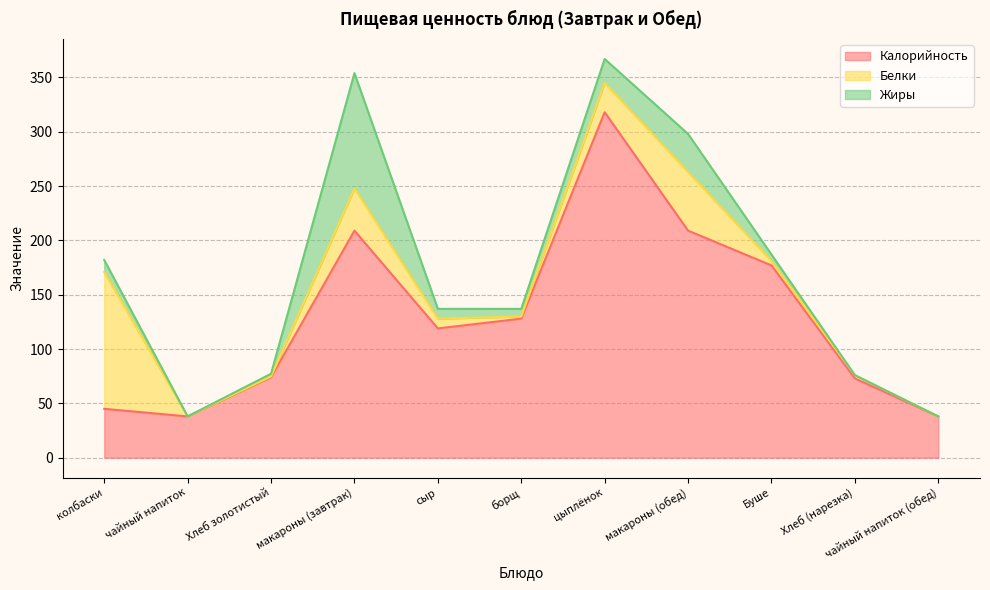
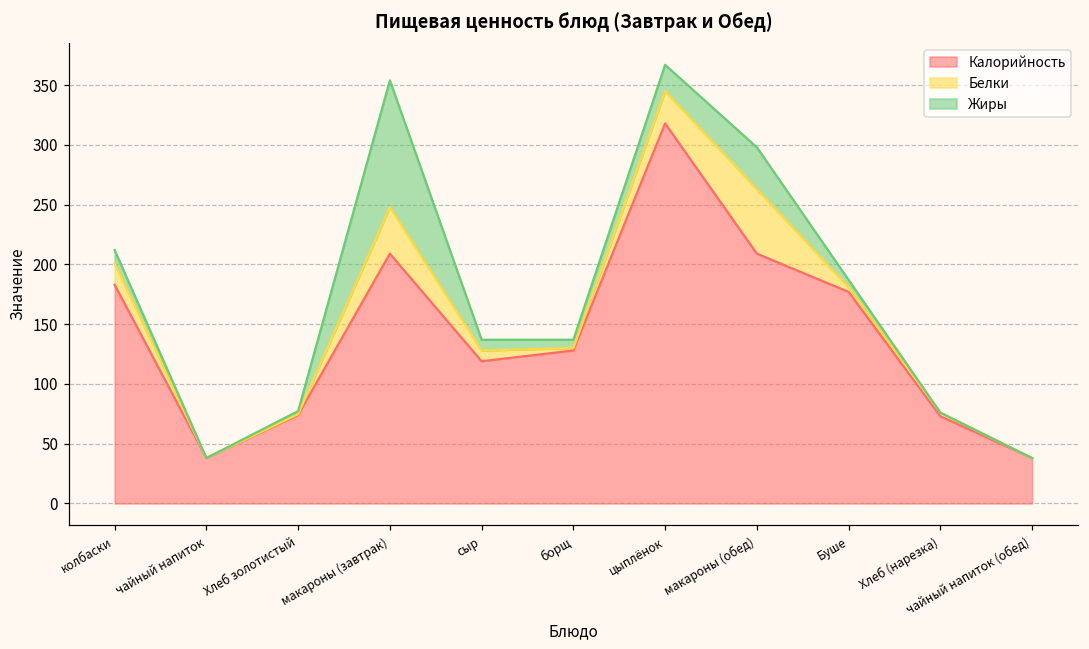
  {
    "Калорийность": {
-     "колбаски": 45,
+     "колбаски": 183,
      "макароны (завтрак)": 209,
      "сыр": 119,
      "цыплёнок": 318,
      "макароны (обед)": 209,
      "Буше": 177,
      "Хлеб (нарезка)": 73
    },
    "Белки": {
-     "колбаски": 126,
+     "колбаски": 18,
      "макароны (завтрак)": 39,
      "сыр": 9,
      "цыплёнок": 27,
      "макароны (обед)": 54,
      "Буше": 4
    },
    "Жиры": {
      "колбаски": 11,
      "Хлеб золотистый": 3,
      "макароны (завтрак)": 106,
      "сыр": 9,
      "борщ": 7,
      "цыплёнок": 22,
      "макароны (обед)": 35,
      "Буше": 6
    }
  }
